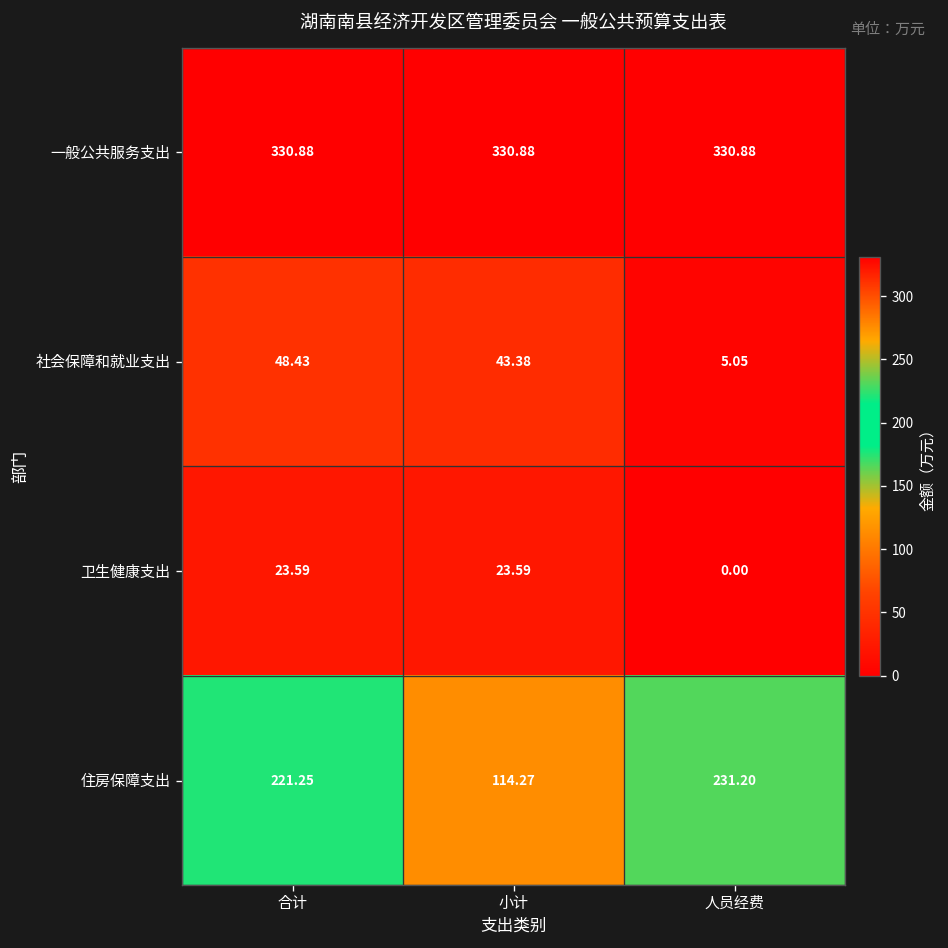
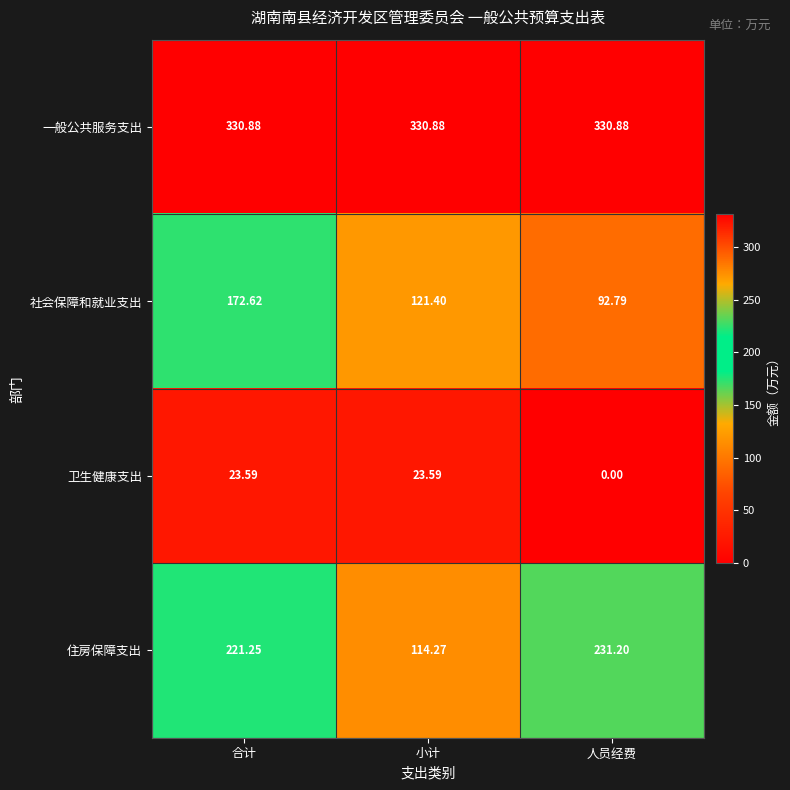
  {
    "一般公共服务支出": {
      "合计": 330.88,
      "小计": 330.88,
      "人员经费": 330.88
    },
    "社会保障和就业支出": {
-     "合计": 48.43,
-     "小计": 43.38,
-     "人员经费": 5.05
+     "合计": 172.62,
+     "小计": 121.40,
+     "人员经费": 92.79
    },
    "卫生健康支出": {
      "合计": 23.59,
      "小计": 23.59,
      "人员经费": 0.00
    },
    "住房保障支出": {
      "合计": 221.25,
      "小计": 114.27,
      "人员经费": 231.20
    }
  }
